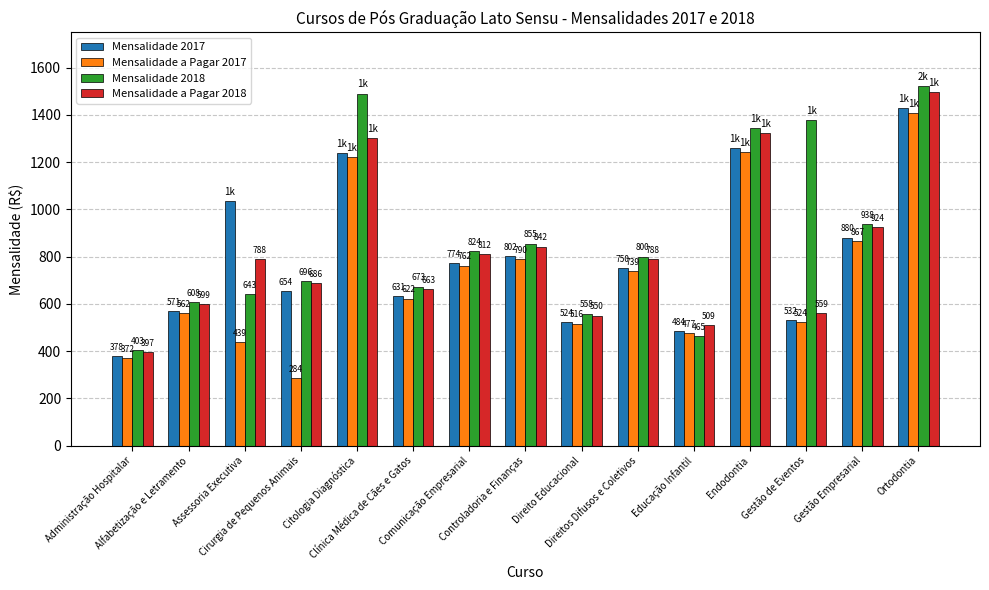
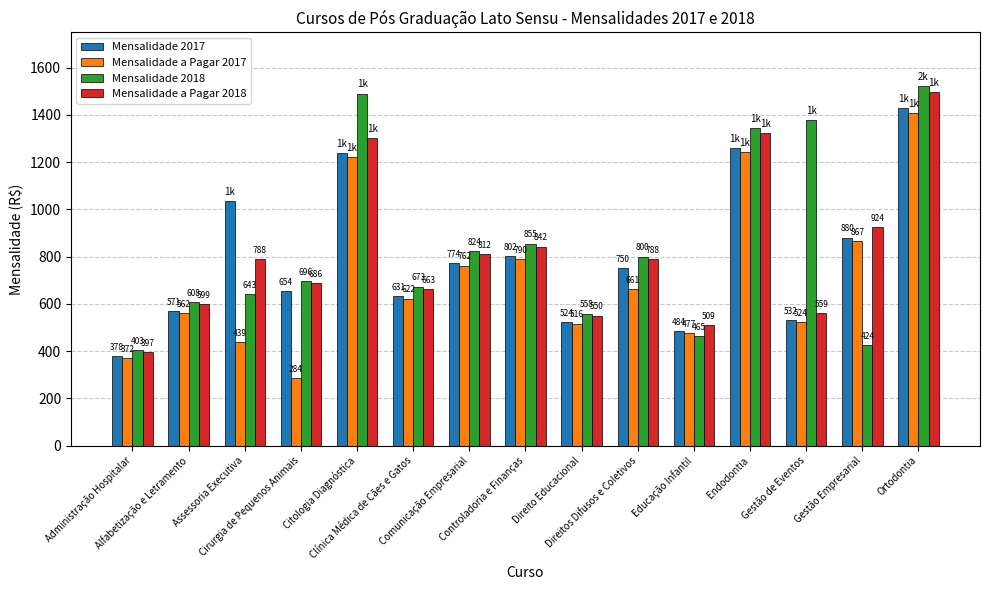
  {
    "Mensalidade 2017": {
      "Assessoria Executiva": "1k",
      "Cirurgia de Pequenos Animais": "654",
      "Citologia Diagnóstica": "1k",
      "Direitos Difusos e Coletivos": "750",
      "Endodontia": "1k",
      "Ortodontia": "1k"
    },
    "Mensalidade a Pagar 2017": {
      "Assessoria Executiva": "439",
      "Cirurgia de Pequenos Animais": "284",
      "Citologia Diagnóstica": "1k",
-     "Direitos Difusos e Coletivos": "739",
+     "Direitos Difusos e Coletivos": "661",
      "Endodontia": "1k",
      "Ortodontia": "1k"
    },
    "Mensalidade 2018": {
      "Assessoria Executiva": "643",
      "Citologia Diagnóstica": "1k",
      "Endodontia": "1k",
      "Gestão de Eventos": "1k",
-     "Gestão Empresarial": "938",
+     "Gestão Empresarial": "424",
      "Ortodontia": "2k"
    },
    "Mensalidade a Pagar 2018": {
      "Assessoria Executiva": "788",
      "Citologia Diagnóstica": "1k",
      "Educação Infantil": "509",
      "Endodontia": "1k",
      "Gestão de Eventos": "559",
      "Gestão Empresarial": "924",
      "Ortodontia": "1k"
    }
  }
